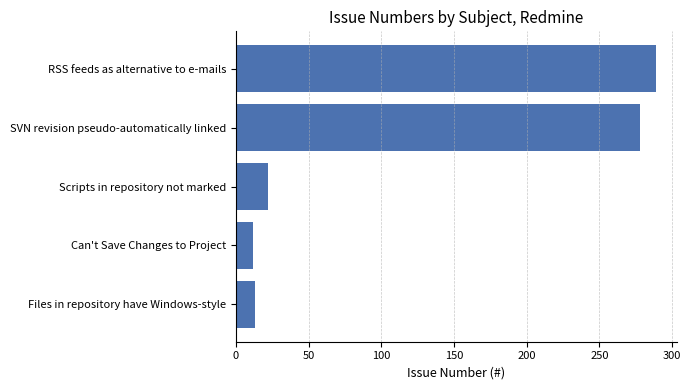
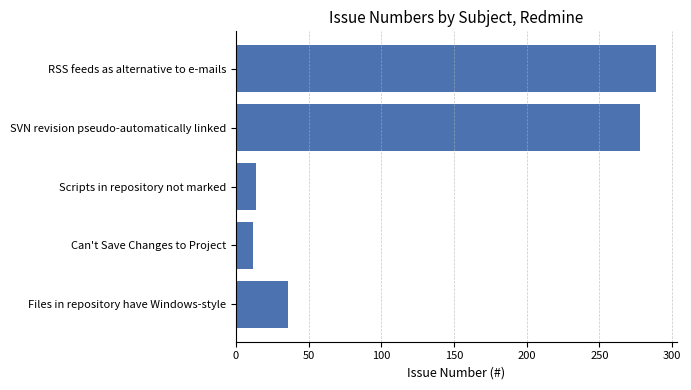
  {
    "RSS feeds as alternative to e-mails": 289,
    "SVN revision pseudo-automatically linked": 278,
-   "Scripts in repository not marked": 22,
+   "Scripts in repository not marked": 14,
    "Can't Save Changes to Project": 12,
-   "Files in repository have Windows-style": 13
+   "Files in repository have Windows-style": 36
  }
